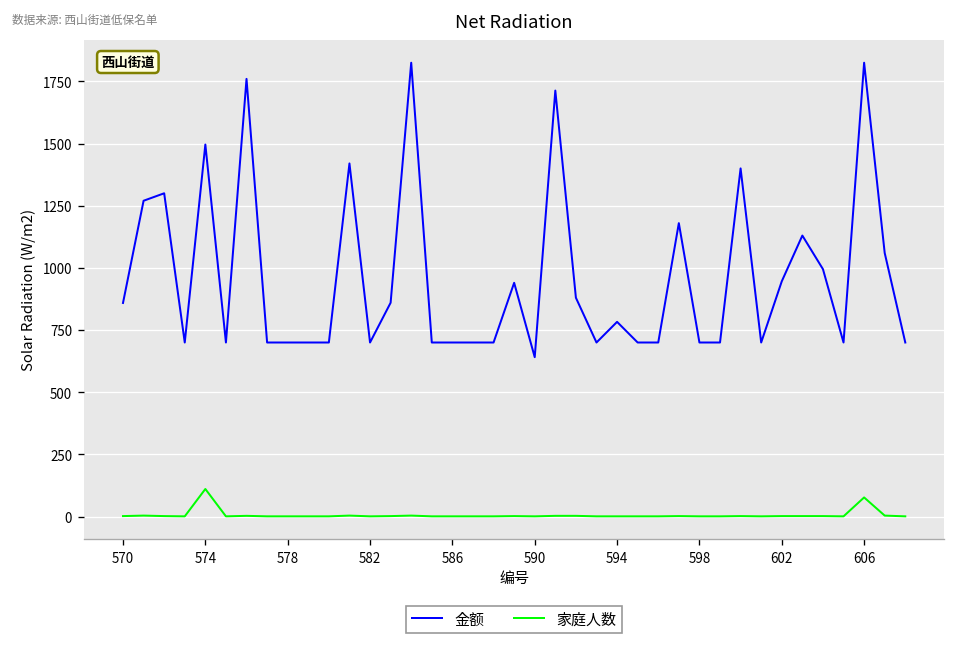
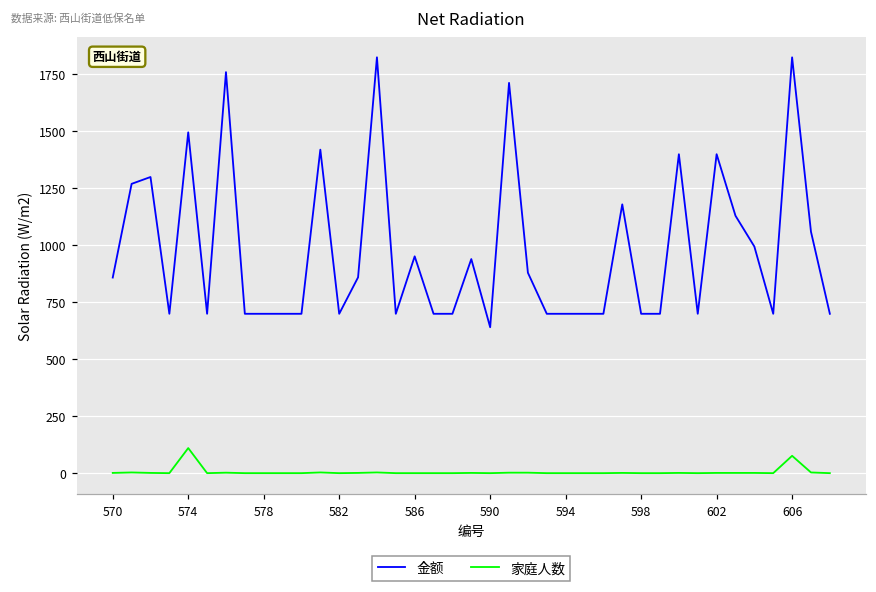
  {
    "金额": {
      "570": 860,
      "574": 1500,
      "578": 700,
      "582": 700,
-     "586": 700,
+     "586": 950,
      "590": 640,
-     "594": 780,
+     "594": 700,
      "598": 700,
-     "602": 950,
+     "602": 1400,
      "606": 1830
    },
    "家庭人数": {
      "570": 0,
      "574": 110,
      "578": 0,
      "582": 0,
      "586": 0,
      "590": 0,
      "594": 0,
      "598": 0,
      "602": 0,
      "606": 80
    }
  }
